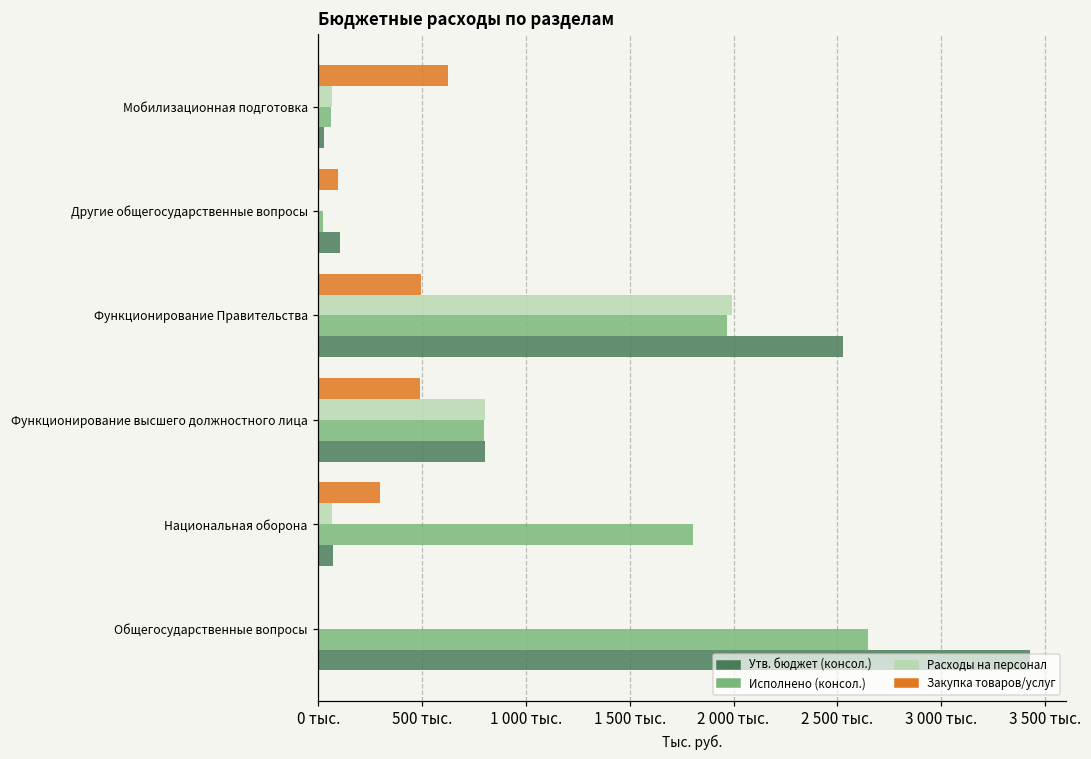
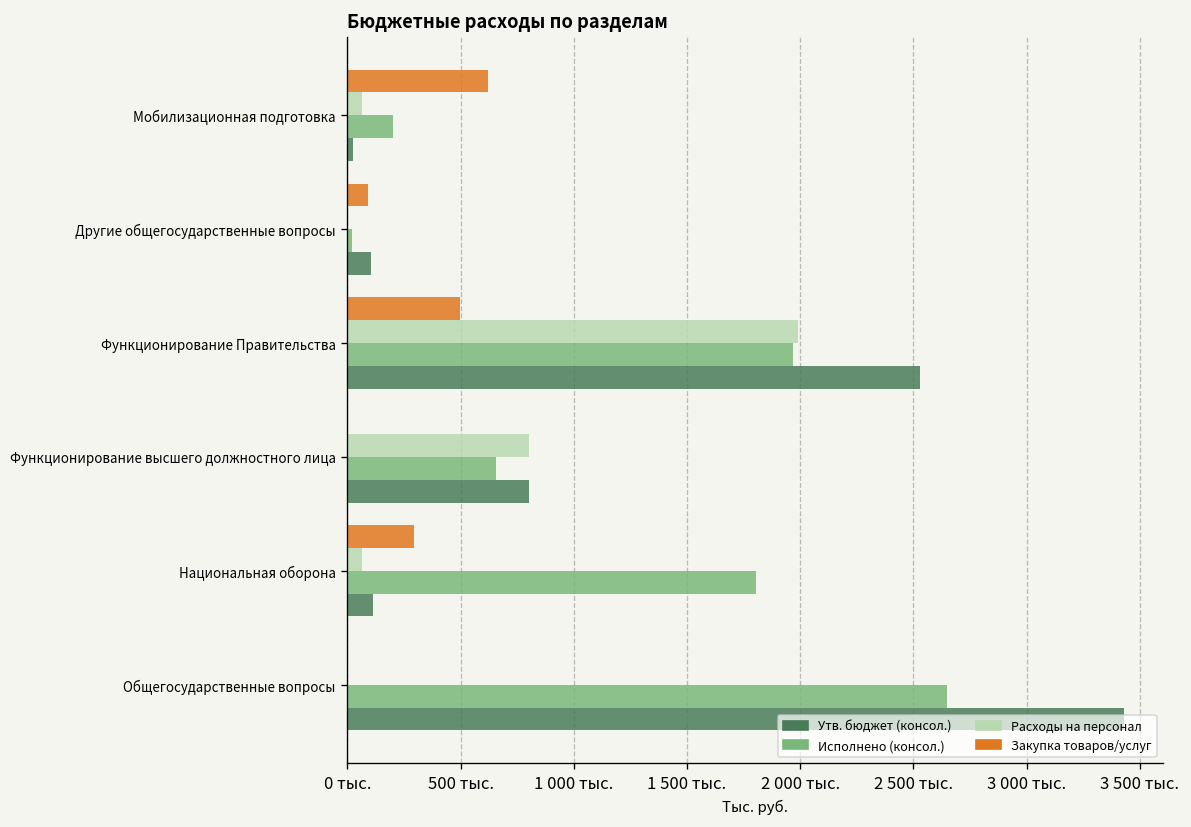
  {
    "Утв. бюджет (консол.)": {
      "Мобилизационная подготовка": "20 тыс.",
      "Другие общегосударственные вопросы": "100 тыс.",
      "Функционирование Правительства": "2530 тыс.",
      "Функционирование высшего должностного лица": "800 тыс.",
-     "Национальная оборона": "70 тыс."
+     "Национальная оборона": "110 тыс."
    },
    "Исполнено (консол.)": {
-     "Мобилизационная подготовка": "60 тыс.",
+     "Мобилизационная подготовка": "200 тыс.",
      "Другие общегосударственные вопросы": "20 тыс.",
      "Функционирование Правительства": "1970 тыс.",
-     "Функционирование высшего должностного лица": "800 тыс.",
+     "Функционирование высшего должностного лица": "660 тыс.",
      "Национальная оборона": "1800 тыс.",
      "Общегосударственные вопросы": "2650 тыс."
    },
    "Расходы на персонал": {
      "Мобилизационная подготовка": "60 тыс.",
      "Другие общегосударственные вопросы": "0 тыс.",
      "Функционирование Правительства": "1990 тыс.",
      "Функционирование высшего должностного лица": "800 тыс.",
      "Национальная оборона": "60 тыс.",
      "Общегосударственные вопросы": "0 тыс."
    },
    "Закупка товаров/услуг": {
      "Мобилизационная подготовка": "620 тыс.",
      "Другие общегосударственные вопросы": "90 тыс.",
      "Функционирование Правительства": "500 тыс.",
-     "Функционирование высшего должностного лица": "490 тыс.",
+     "Функционирование высшего должностного лица": "0 тыс.",
      "Национальная оборона": "300 тыс.",
      "Общегосударственные вопросы": "0 тыс."
    }
  }
